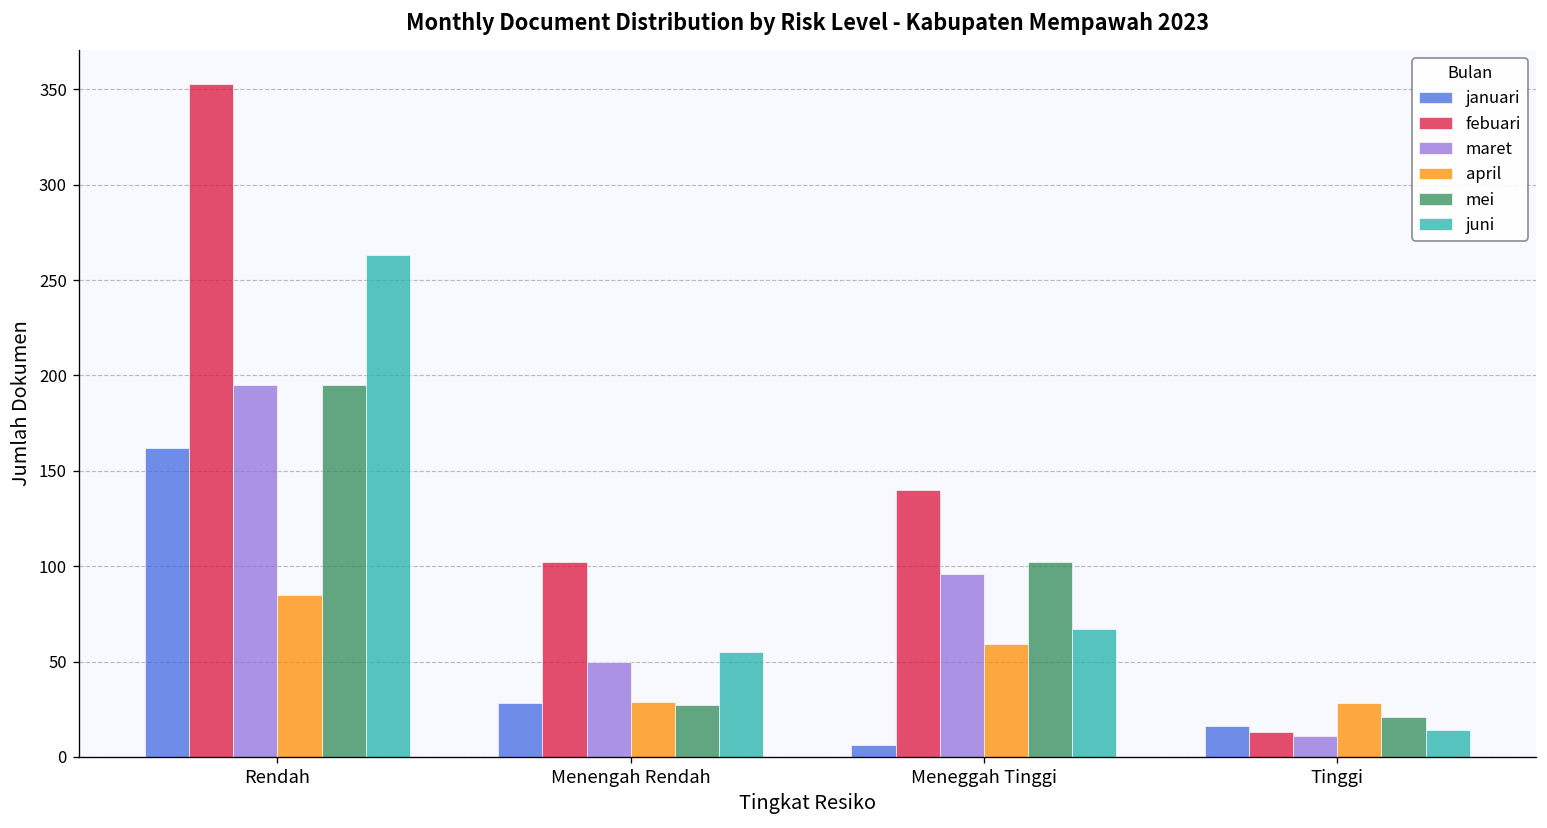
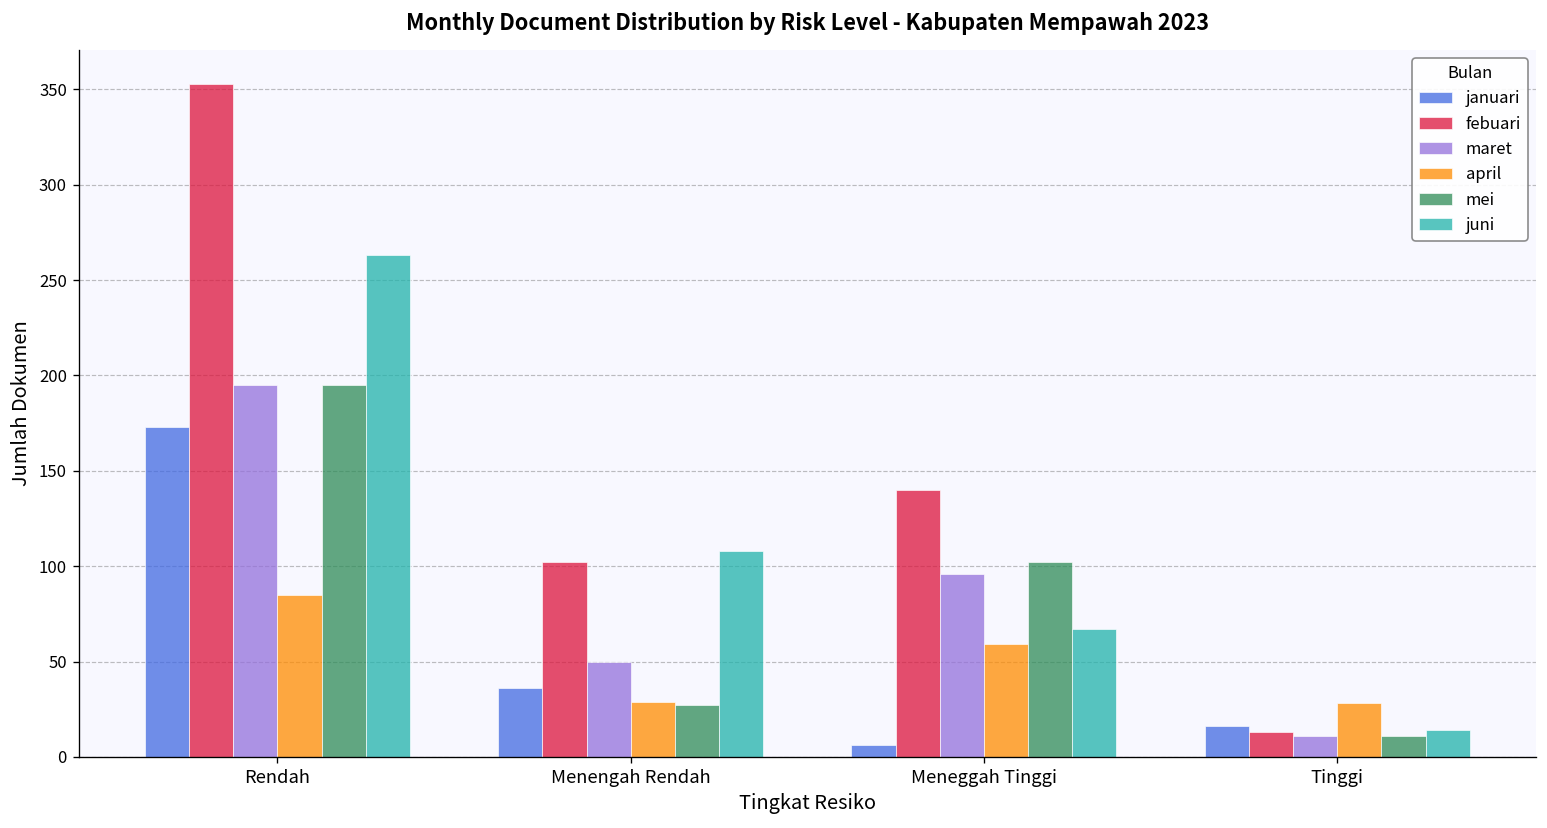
  {
    "januari": {
-     "Rendah": 162,
-     "Menengah Rendah": 28,
+     "Rendah": 173,
+     "Menengah Rendah": 36,
      "Meneggah Tinggi": 6,
      "Tinggi": 16
    },
    "febuari": {
      "Rendah": 353,
      "Menengah Rendah": 102,
      "Meneggah Tinggi": 140,
      "Tinggi": 13
    },
    "maret": {
      "Rendah": 195,
      "Menengah Rendah": 50,
      "Meneggah Tinggi": 96,
      "Tinggi": 11
    },
    "april": {
      "Rendah": 85,
      "Menengah Rendah": 29,
      "Meneggah Tinggi": 59,
      "Tinggi": 28
    },
    "mei": {
      "Rendah": 195,
      "Menengah Rendah": 27,
      "Meneggah Tinggi": 102,
-     "Tinggi": 21
+     "Tinggi": 11
    },
    "juni": {
      "Rendah": 263,
-     "Menengah Rendah": 55,
+     "Menengah Rendah": 108,
      "Meneggah Tinggi": 67,
      "Tinggi": 14
    }
  }
